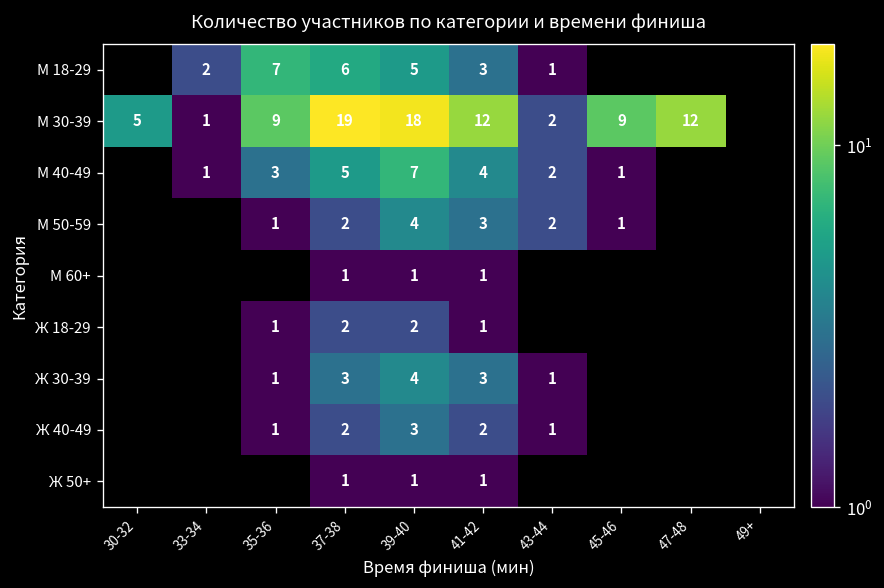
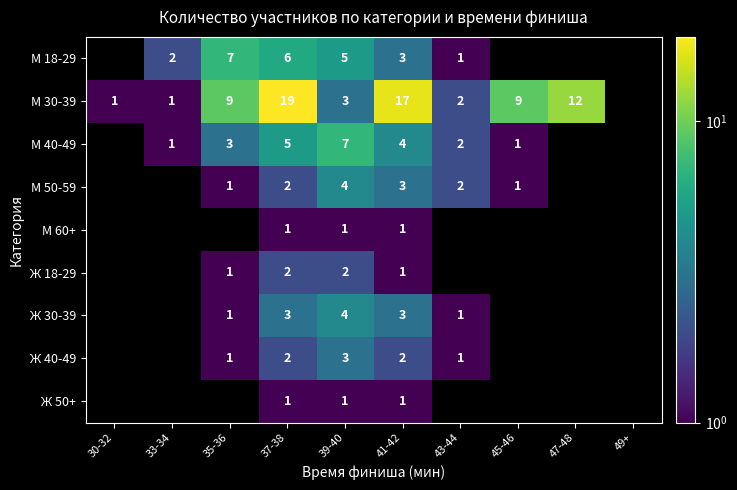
  {
    "М 18-29": {
      "33-34": 2,
      "35-36": 7,
      "37-38": 6,
      "39-40": 5,
      "41-42": 3,
      "43-44": 1
    },
    "М 30-39": {
-     "30-32": 5,
+     "30-32": 1,
      "33-34": 1,
      "35-36": 9,
      "37-38": 19,
-     "39-40": 18,
-     "41-42": 12,
+     "39-40": 3,
+     "41-42": 17,
      "43-44": 2,
      "45-46": 9,
      "47-48": 12
    },
    "М 40-49": {
      "33-34": 1,
      "35-36": 3,
      "37-38": 5,
      "39-40": 7,
      "41-42": 4,
      "43-44": 2,
      "45-46": 1
    },
    "М 50-59": {
      "35-36": 1,
      "37-38": 2,
      "39-40": 4,
      "41-42": 3,
      "43-44": 2,
      "45-46": 1
    },
    "М 60+": {
      "37-38": 1,
      "39-40": 1,
      "41-42": 1
    },
    "Ж 18-29": {
      "35-36": 1,
      "37-38": 2,
      "39-40": 2,
      "41-42": 1
    },
    "Ж 30-39": {
      "35-36": 1,
      "37-38": 3,
      "39-40": 4,
      "41-42": 3,
      "43-44": 1
    },
    "Ж 40-49": {
      "35-36": 1,
      "37-38": 2,
      "39-40": 3,
      "41-42": 2,
      "43-44": 1
    },
    "Ж 50+": {
      "37-38": 1,
      "39-40": 1,
      "41-42": 1
    }
  }
